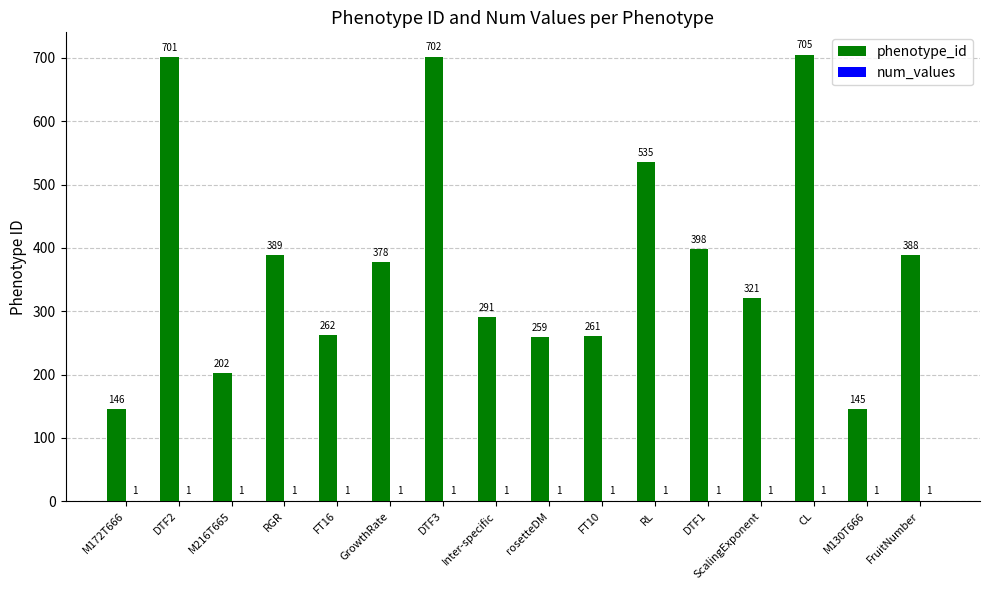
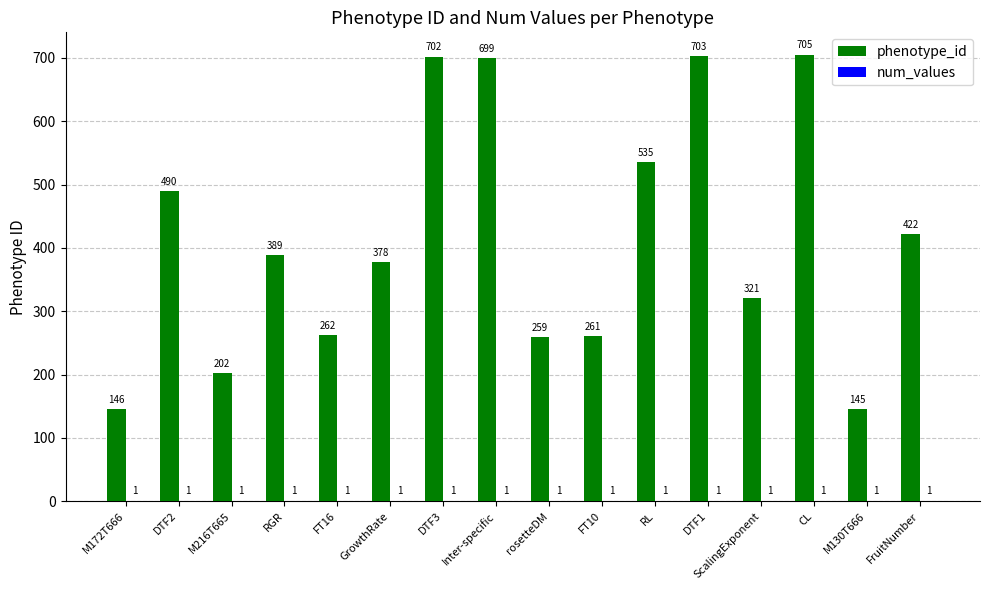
  {
    "phenotype_id": {
      "M172T666": 146,
-     "DTF2": 701,
+     "DTF2": 490,
      "M216T665": 202,
      "RGR": 389,
      "FT16": 262,
      "GrowthRate": 378,
      "DTF3": 702,
-     "Inter-specific": 291,
+     "Inter-specific": 699,
      "rosetteDM": 259,
      "FT10": 261,
      "RL": 535,
-     "DTF1": 398,
+     "DTF1": 703,
      "ScalingExponent": 321,
      "CL": 705,
      "M130T666": 145,
-     "FruitNumber": 388
+     "FruitNumber": 422
    },
    "num_values": {
      "M172T666": 1,
      "DTF2": 1,
      "M216T665": 1,
      "RGR": 1,
      "FT16": 1,
      "GrowthRate": 1,
      "DTF3": 1,
      "Inter-specific": 1,
      "rosetteDM": 1,
      "FT10": 1,
      "RL": 1,
      "DTF1": 1,
      "ScalingExponent": 1,
      "CL": 1,
      "M130T666": 1,
      "FruitNumber": 1
    }
  }
